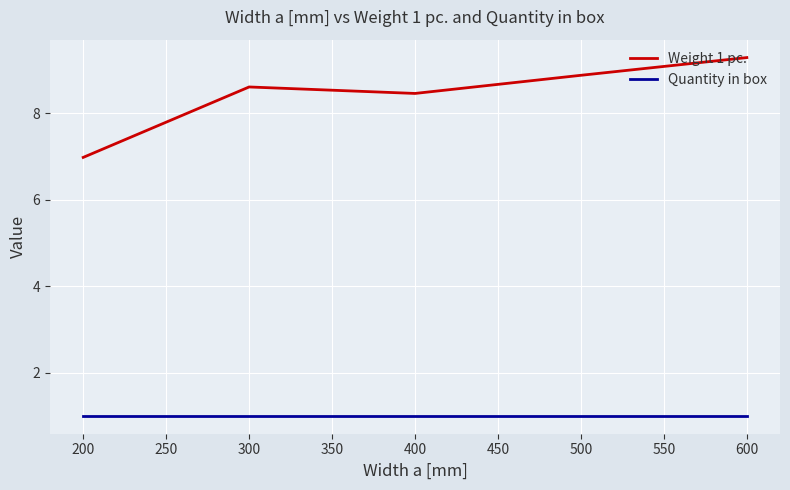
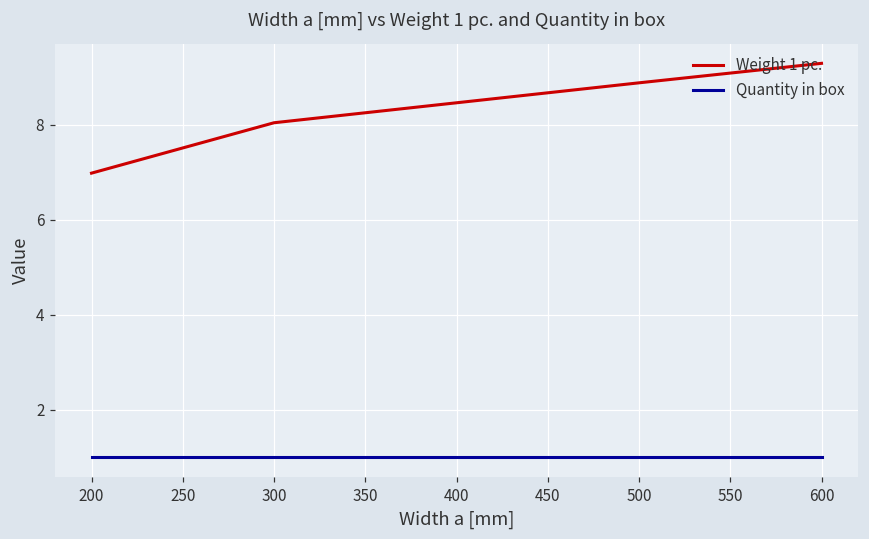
  {
    "Weight 1 pc.": {
      "200": 7.0,
-     "300": 8.6,
+     "300": 8.0,
      "400": 8.5,
      "500": 8.9,
      "600": 9.3
    },
    "Quantity in box": {
      "200": 1.0,
      "300": 1.0,
      "400": 1.0,
      "500": 1.0,
      "600": 1.0
    }
  }
